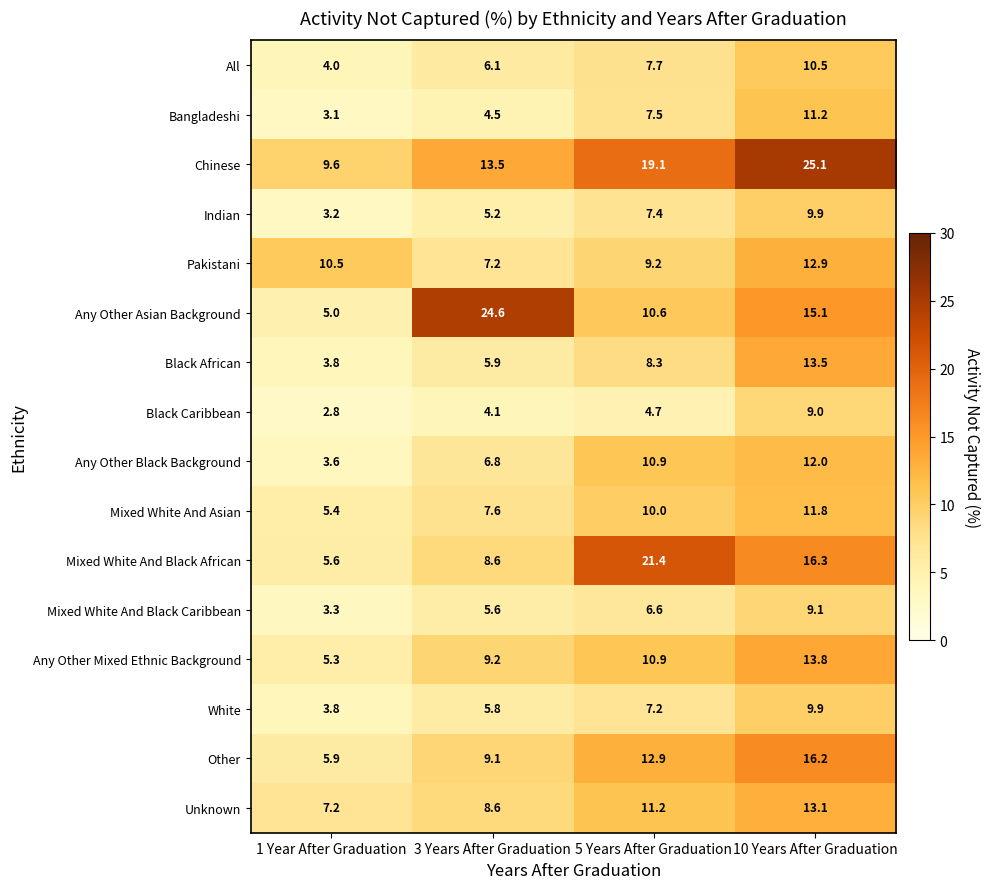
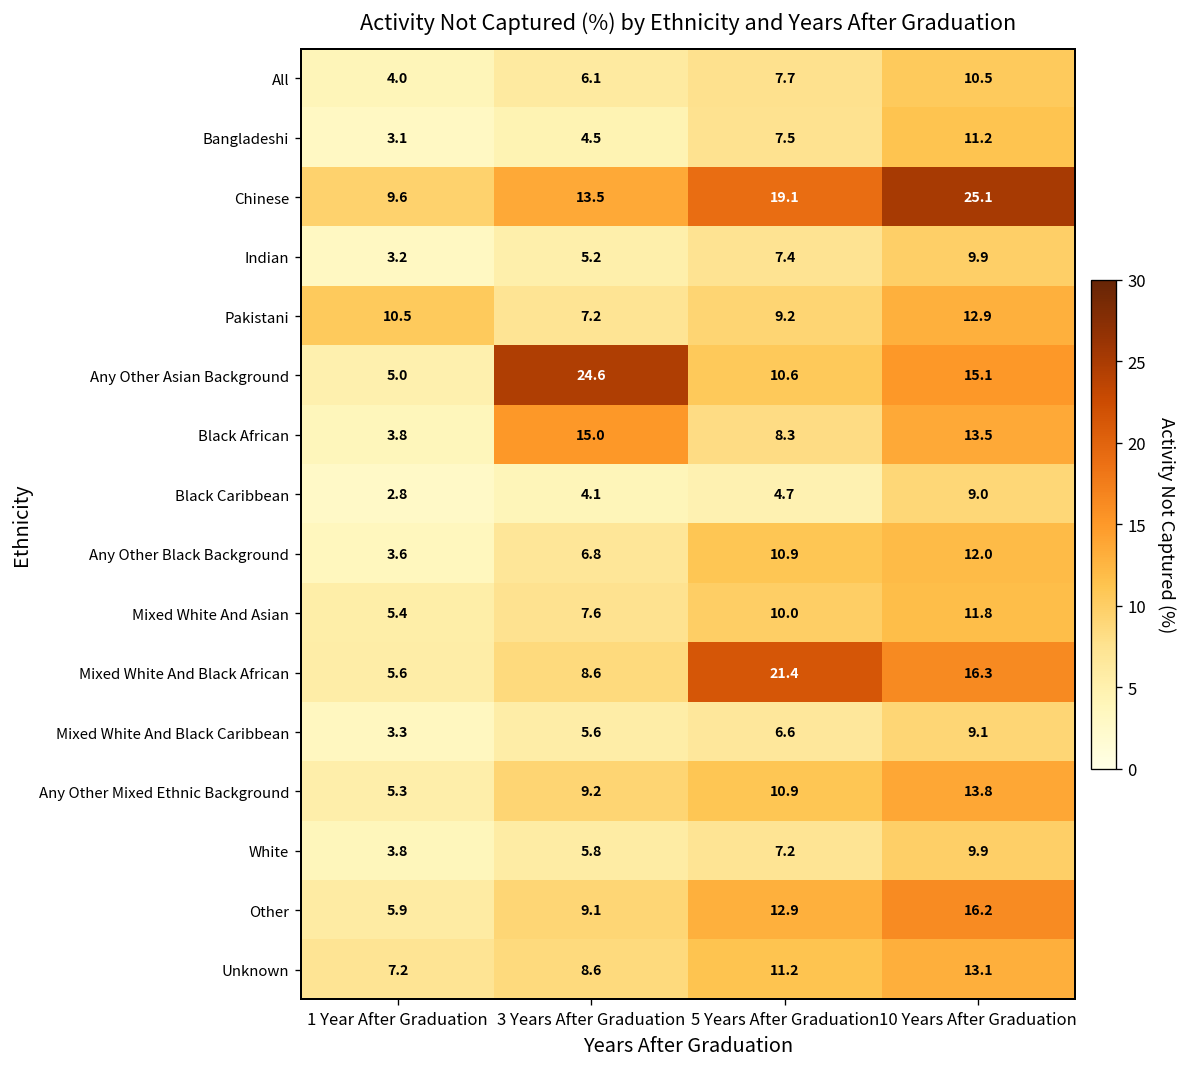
  {
    "All": {
      "1 Year After Graduation": 4.0,
      "3 Years After Graduation": 6.1,
      "5 Years After Graduation": 7.7,
      "10 Years After Graduation": 10.5
    },
    "Bangladeshi": {
      "1 Year After Graduation": 3.1,
      "3 Years After Graduation": 4.5,
      "5 Years After Graduation": 7.5,
      "10 Years After Graduation": 11.2
    },
    "Chinese": {
      "1 Year After Graduation": 9.6,
      "3 Years After Graduation": 13.5,
      "5 Years After Graduation": 19.1,
      "10 Years After Graduation": 25.1
    },
    "Indian": {
      "1 Year After Graduation": 3.2,
      "3 Years After Graduation": 5.2,
      "5 Years After Graduation": 7.4,
      "10 Years After Graduation": 9.9
    },
    "Pakistani": {
      "1 Year After Graduation": 10.5,
      "3 Years After Graduation": 7.2,
      "5 Years After Graduation": 9.2,
      "10 Years After Graduation": 12.9
    },
    "Any Other Asian Background": {
      "1 Year After Graduation": 5.0,
      "3 Years After Graduation": 24.6,
      "5 Years After Graduation": 10.6,
      "10 Years After Graduation": 15.1
    },
    "Black African": {
      "1 Year After Graduation": 3.8,
-     "3 Years After Graduation": 5.9,
+     "3 Years After Graduation": 15.0,
      "5 Years After Graduation": 8.3,
      "10 Years After Graduation": 13.5
    },
    "Black Caribbean": {
      "1 Year After Graduation": 2.8,
      "3 Years After Graduation": 4.1,
      "5 Years After Graduation": 4.7,
      "10 Years After Graduation": 9.0
    },
    "Any Other Black Background": {
      "1 Year After Graduation": 3.6,
      "3 Years After Graduation": 6.8,
      "5 Years After Graduation": 10.9,
      "10 Years After Graduation": 12.0
    },
    "Mixed White And Asian": {
      "1 Year After Graduation": 5.4,
      "3 Years After Graduation": 7.6,
      "5 Years After Graduation": 10.0,
      "10 Years After Graduation": 11.8
    },
    "Mixed White And Black African": {
      "1 Year After Graduation": 5.6,
      "3 Years After Graduation": 8.6,
      "5 Years After Graduation": 21.4,
      "10 Years After Graduation": 16.3
    },
    "Mixed White And Black Caribbean": {
      "1 Year After Graduation": 3.3,
      "3 Years After Graduation": 5.6,
      "5 Years After Graduation": 6.6,
      "10 Years After Graduation": 9.1
    },
    "Any Other Mixed Ethnic Background": {
      "1 Year After Graduation": 5.3,
      "3 Years After Graduation": 9.2,
      "5 Years After Graduation": 10.9,
      "10 Years After Graduation": 13.8
    },
    "White": {
      "1 Year After Graduation": 3.8,
      "3 Years After Graduation": 5.8,
      "5 Years After Graduation": 7.2,
      "10 Years After Graduation": 9.9
    },
    "Other": {
      "1 Year After Graduation": 5.9,
      "3 Years After Graduation": 9.1,
      "5 Years After Graduation": 12.9,
      "10 Years After Graduation": 16.2
    },
    "Unknown": {
      "1 Year After Graduation": 7.2,
      "3 Years After Graduation": 8.6,
      "5 Years After Graduation": 11.2,
      "10 Years After Graduation": 13.1
    }
  }
